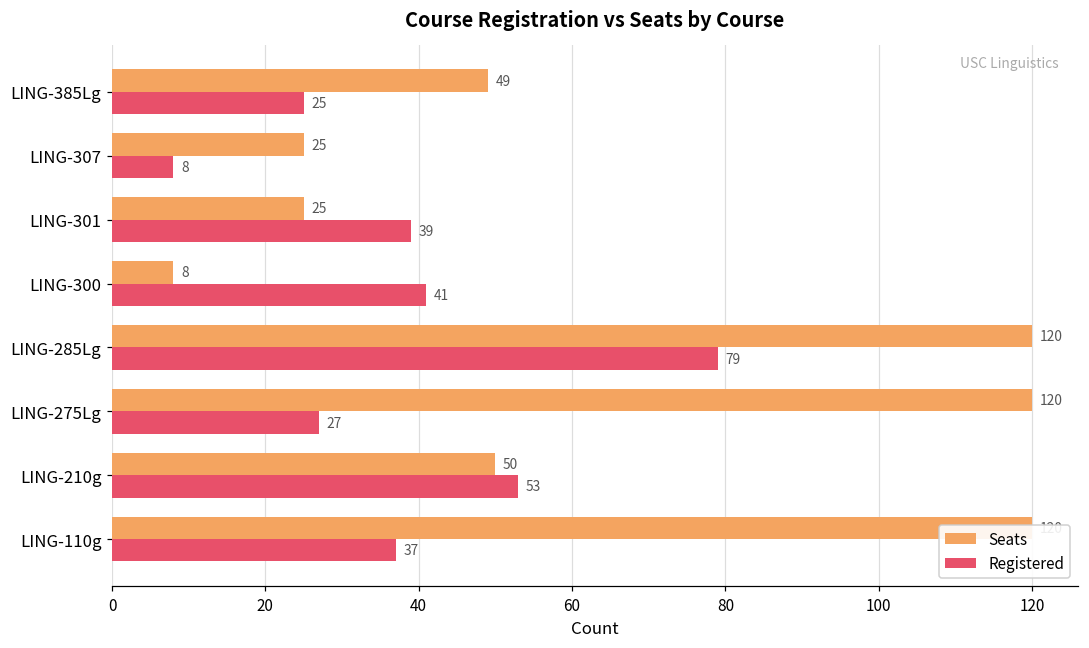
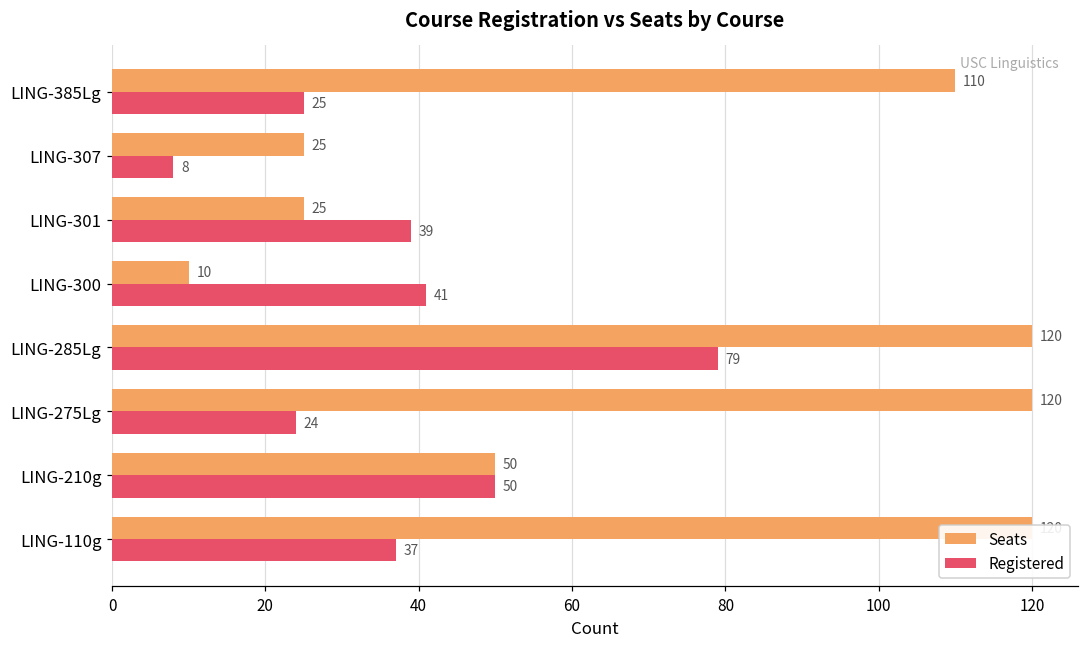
  {
    "Seats": {
-     "LING-385Lg": 49,
+     "LING-385Lg": 110,
      "LING-307": 25,
      "LING-301": 25,
-     "LING-300": 8,
+     "LING-300": 10,
      "LING-285Lg": 120,
      "LING-275Lg": 120,
      "LING-210g": 50
    },
    "Registered": {
      "LING-385Lg": 25,
      "LING-307": 8,
      "LING-301": 39,
      "LING-300": 41,
      "LING-285Lg": 79,
-     "LING-275Lg": 27,
-     "LING-210g": 53,
+     "LING-275Lg": 24,
+     "LING-210g": 50,
      "LING-110g": 37
    }
  }
